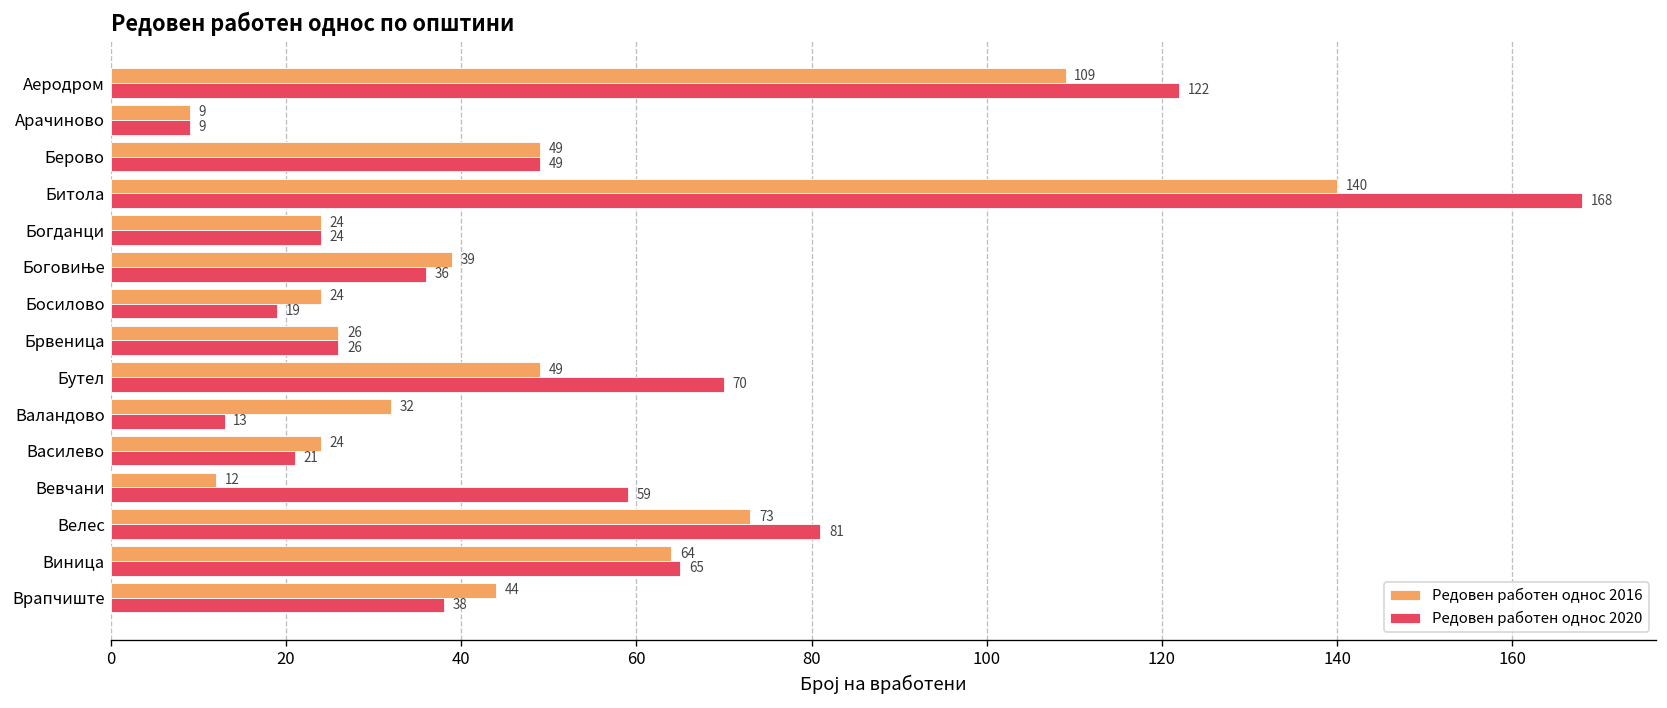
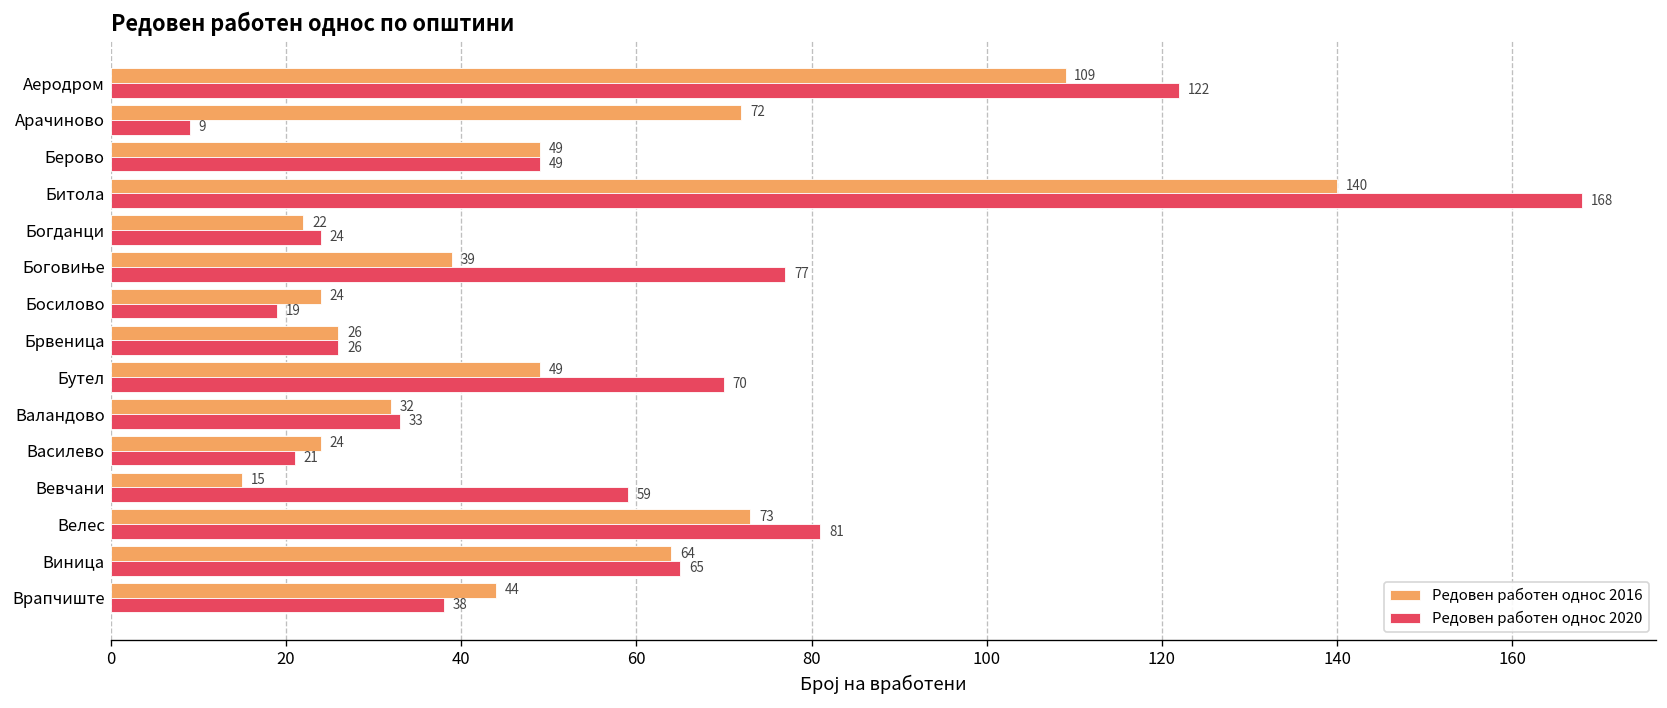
  {
    "Редовен работен однос 2016": {
      "Аеродром": 109,
-     "Арачиново": 9,
+     "Арачиново": 72,
      "Берово": 49,
      "Битола": 140,
-     "Богданци": 24,
+     "Богданци": 22,
      "Боговиње": 39,
      "Босилово": 24,
      "Брвеница": 26,
      "Бутел": 49,
      "Валандово": 32,
      "Василево": 24,
-     "Вевчани": 12,
+     "Вевчани": 15,
      "Велес": 73,
      "Виница": 64,
      "Врапчиште": 44
    },
    "Редовен работен однос 2020": {
      "Аеродром": 122,
      "Арачиново": 9,
      "Берово": 49,
      "Битола": 168,
      "Богданци": 24,
-     "Боговиње": 36,
+     "Боговиње": 77,
      "Босилово": 19,
      "Брвеница": 26,
      "Бутел": 70,
-     "Валандово": 13,
+     "Валандово": 33,
      "Василево": 21,
      "Вевчани": 59,
      "Велес": 81,
      "Виница": 65,
      "Врапчиште": 38
    }
  }
